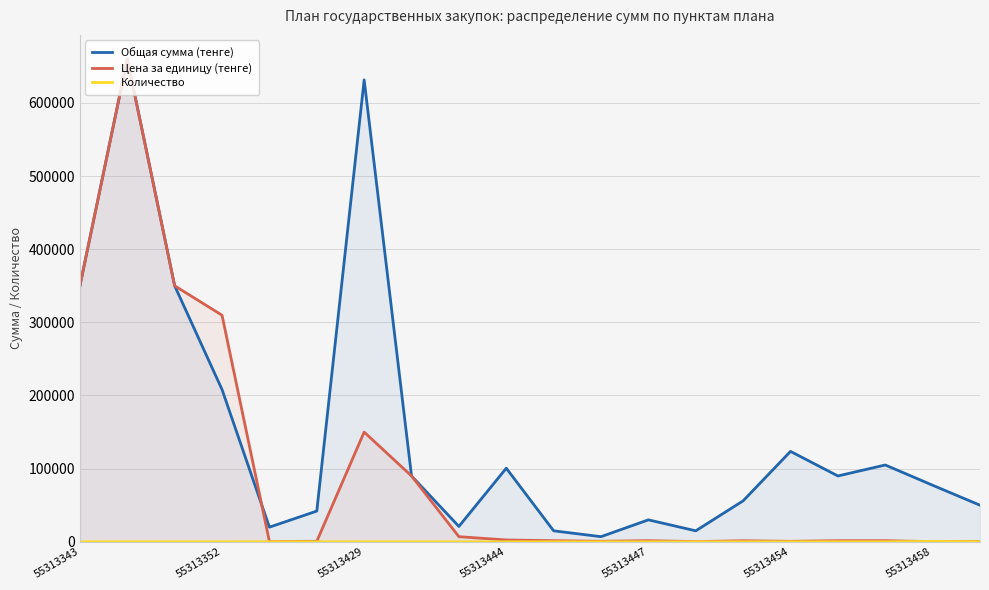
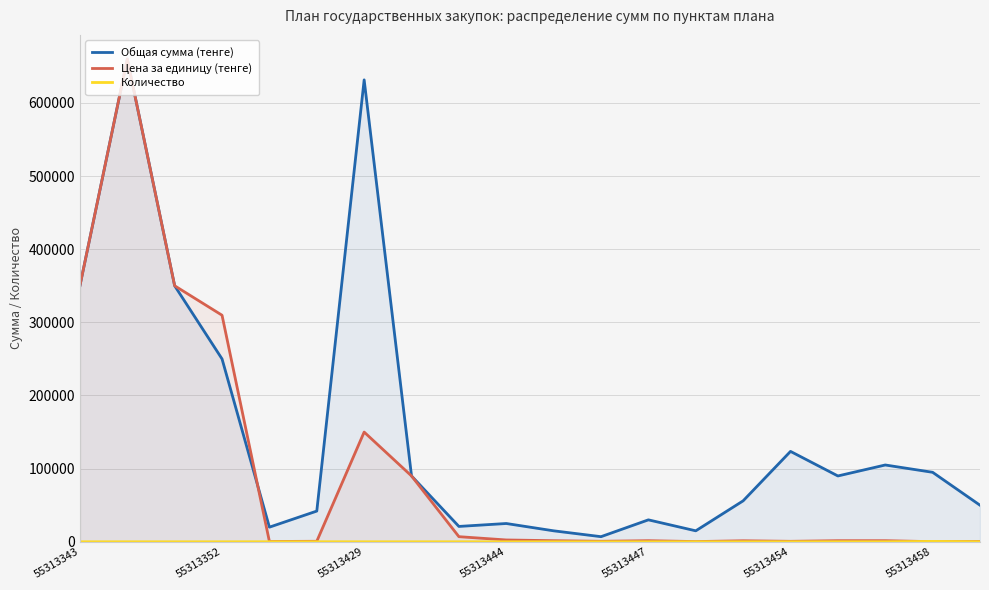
  {
    "Общая сумма (тенге)": {
-     "55313352": 210000,
+     "55313352": 250000,
      "55313429": 630000,
-     "55313444": 100000,
+     "55313444": 30000,
      "55313447": 30000,
      "55313454": 120000,
-     "55313458": 80000
+     "55313458": 100000
    },
    "Цена за единицу (тенге)": {
      "55313352": 310000,
      "55313429": 150000
    },
    "Количество": {
      "55313343": 0,
      "55313352": 0,
      "55313429": 0
    }
  }
